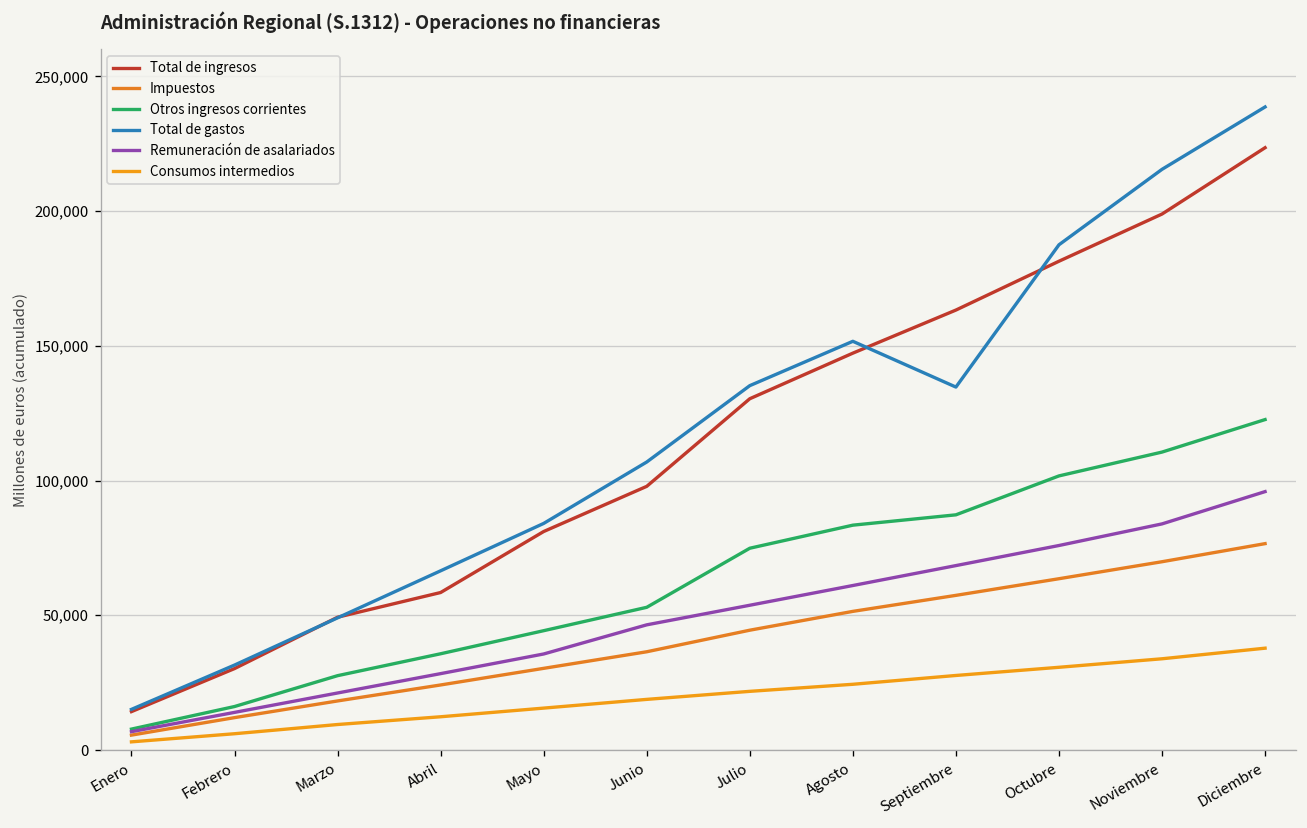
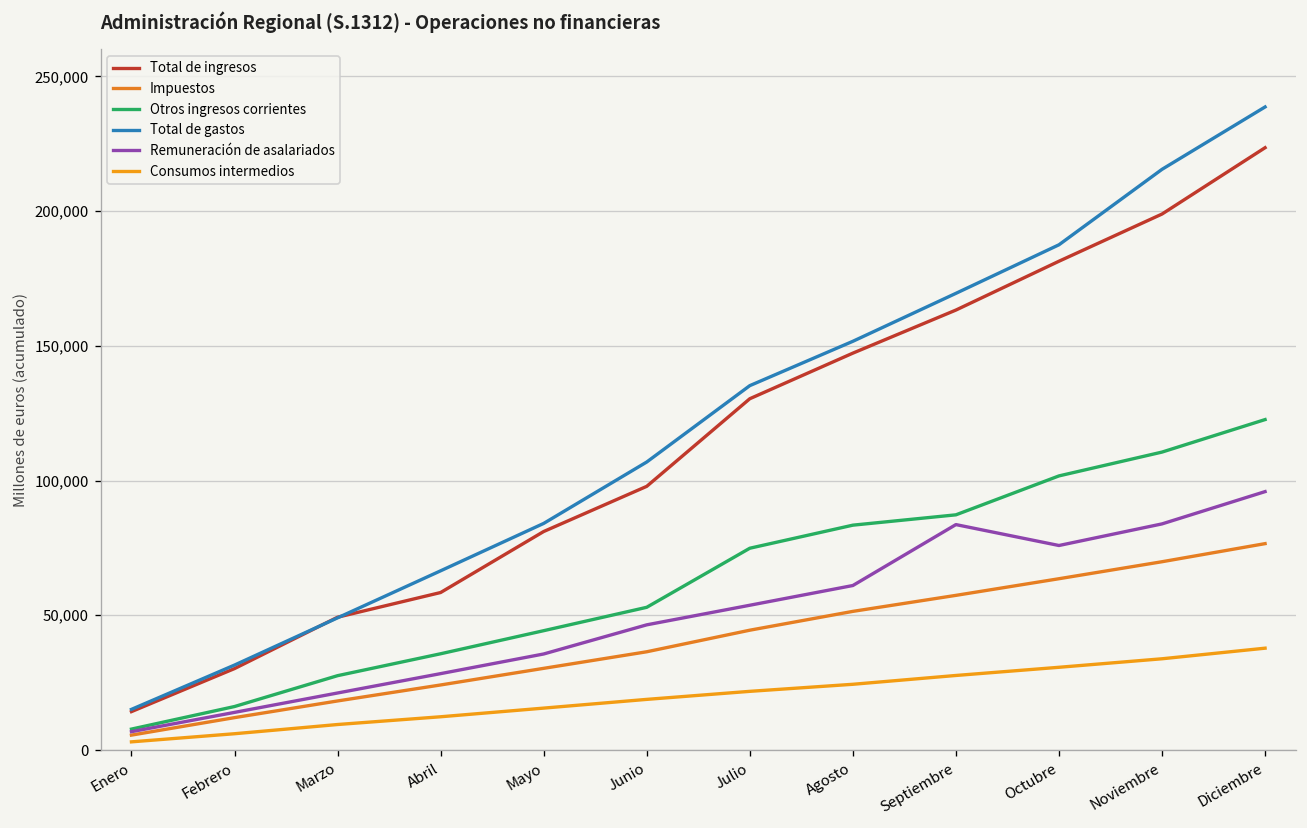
  {
    "Total de ingresos": {
      "Febrero": "30,000",
      "Abril": "58,000",
      "Mayo": "81,000",
      "Junio": "98,000",
      "Julio": "130,000",
      "Agosto": "147,000",
      "Septiembre": "163,000",
      "Octubre": "181,000",
      "Noviembre": "199,000",
      "Diciembre": "224,000"
    },
    "Otros ingresos corrientes": {
      "Febrero": "16,000",
      "Marzo": "28,000",
      "Abril": "36,000",
      "Mayo": "44,000",
      "Junio": "53,000",
      "Julio": "75,000",
      "Agosto": "83,000",
      "Septiembre": "87,000",
      "Octubre": "102,000",
      "Noviembre": "111,000",
      "Diciembre": "123,000"
    },
    "Total de gastos": {
      "Febrero": "32,000",
      "Abril": "67,000",
      "Mayo": "84,000",
      "Junio": "107,000",
      "Julio": "135,000",
      "Agosto": "152,000",
-     "Septiembre": "135,000",
+     "Septiembre": "169,000",
      "Octubre": "187,000",
      "Noviembre": "215,000",
      "Diciembre": "239,000"
    },
    "Remuneración de asalariados": {
      "Febrero": "14,000",
      "Marzo": "21,000",
      "Abril": "28,000",
      "Mayo": "36,000",
      "Junio": "46,000",
      "Julio": "54,000",
      "Agosto": "61,000",
-     "Septiembre": "68,000",
+     "Septiembre": "84,000",
      "Octubre": "76,000",
      "Noviembre": "84,000",
      "Diciembre": "96,000"
    }
  }
